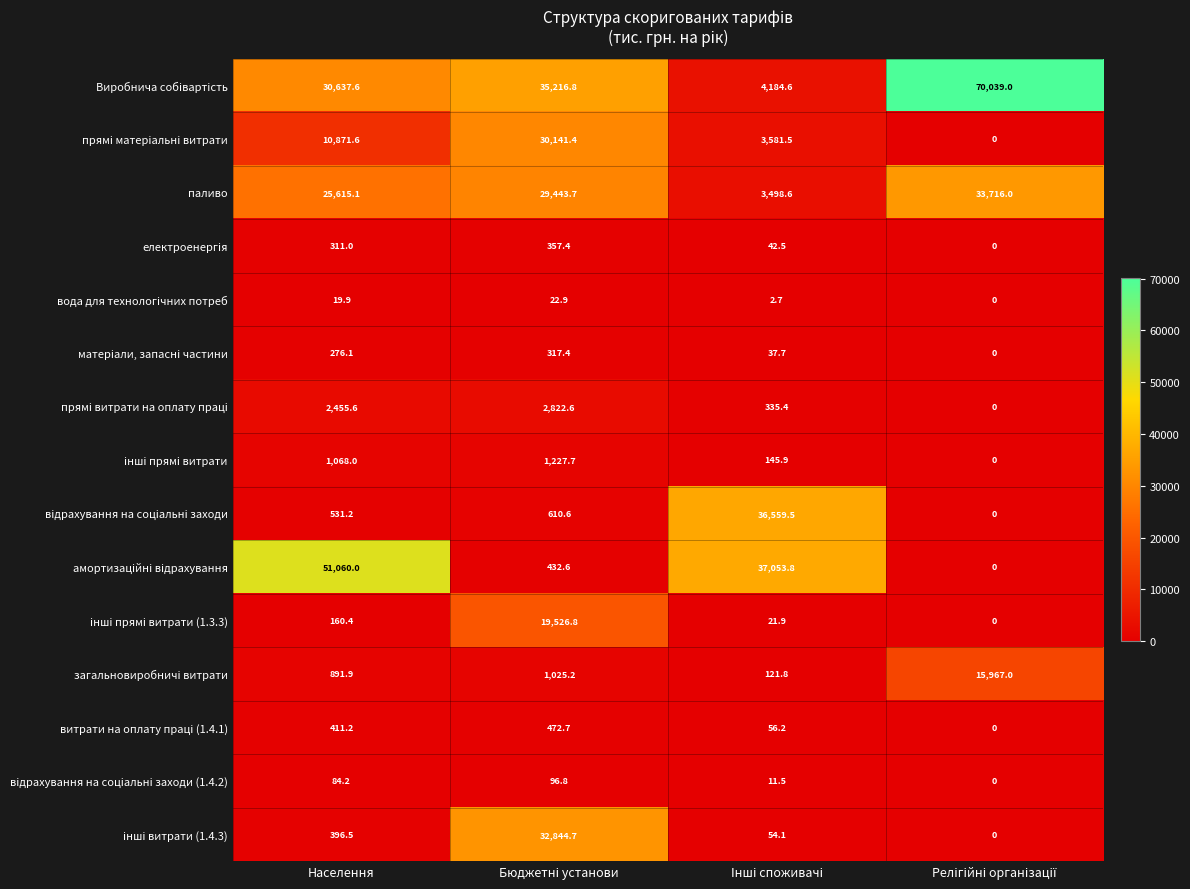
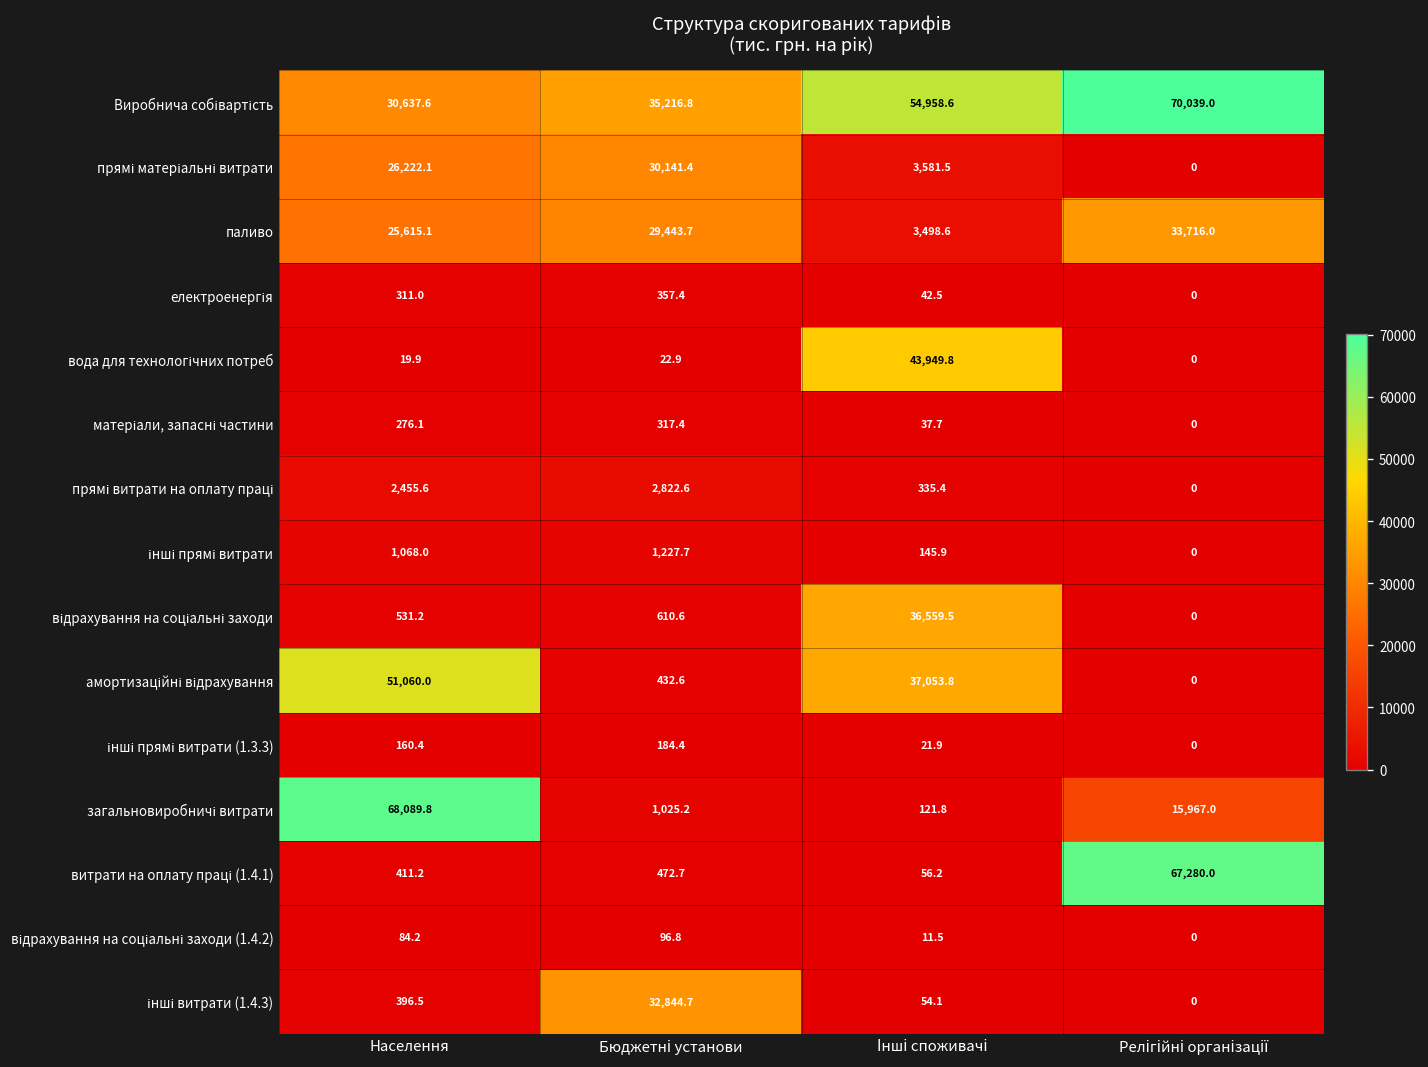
  {
    "Виробнича собівартість": {
      "Населення": "30,637.6",
      "Бюджетні установи": "35,216.8",
-     "Інші споживачі": "4,184.6",
+     "Інші споживачі": "54,958.6",
      "Релігійні організації": "70,039.0"
    },
    "прямі матеріальні витрати": {
-     "Населення": "10,871.6",
+     "Населення": "26,222.1",
      "Бюджетні установи": "30,141.4",
      "Інші споживачі": "3,581.5",
      "Релігійні організації": "0"
    },
    "паливо": {
      "Населення": "25,615.1",
      "Бюджетні установи": "29,443.7",
      "Інші споживачі": "3,498.6",
      "Релігійні організації": "33,716.0"
    },
    "електроенергія": {
      "Населення": "311.0",
      "Бюджетні установи": "357.4",
      "Інші споживачі": "42.5",
      "Релігійні організації": "0"
    },
    "вода для технологічних потреб": {
      "Населення": "19.9",
      "Бюджетні установи": "22.9",
-     "Інші споживачі": "2.7",
+     "Інші споживачі": "43,949.8",
      "Релігійні організації": "0"
    },
    "матеріали, запасні частини": {
      "Населення": "276.1",
      "Бюджетні установи": "317.4",
      "Інші споживачі": "37.7",
      "Релігійні організації": "0"
    },
    "прямі витрати на оплату праці": {
      "Населення": "2,455.6",
      "Бюджетні установи": "2,822.6",
      "Інші споживачі": "335.4",
      "Релігійні організації": "0"
    },
    "інші прямі витрати": {
      "Населення": "1,068.0",
      "Бюджетні установи": "1,227.7",
      "Інші споживачі": "145.9",
      "Релігійні організації": "0"
    },
    "відрахування на соціальні заходи": {
      "Населення": "531.2",
      "Бюджетні установи": "610.6",
      "Інші споживачі": "36,559.5",
      "Релігійні організації": "0"
    },
    "амортизаційні відрахування": {
      "Населення": "51,060.0",
      "Бюджетні установи": "432.6",
      "Інші споживачі": "37,053.8",
      "Релігійні організації": "0"
    },
    "інші прямі витрати (1.3.3)": {
      "Населення": "160.4",
-     "Бюджетні установи": "19,526.8",
+     "Бюджетні установи": "184.4",
      "Інші споживачі": "21.9",
      "Релігійні організації": "0"
    },
    "загальновиробничі витрати": {
-     "Населення": "891.9",
+     "Населення": "68,089.8",
      "Бюджетні установи": "1,025.2",
      "Інші споживачі": "121.8",
      "Релігійні організації": "15,967.0"
    },
    "витрати на оплату праці (1.4.1)": {
      "Населення": "411.2",
      "Бюджетні установи": "472.7",
      "Інші споживачі": "56.2",
-     "Релігійні організації": "0"
+     "Релігійні організації": "67,280.0"
    },
    "відрахування на соціальні заходи (1.4.2)": {
      "Населення": "84.2",
      "Бюджетні установи": "96.8",
      "Інші споживачі": "11.5",
      "Релігійні організації": "0"
    },
    "інші витрати (1.4.3)": {
      "Населення": "396.5",
      "Бюджетні установи": "32,844.7",
      "Інші споживачі": "54.1",
      "Релігійні організації": "0"
    }
  }
